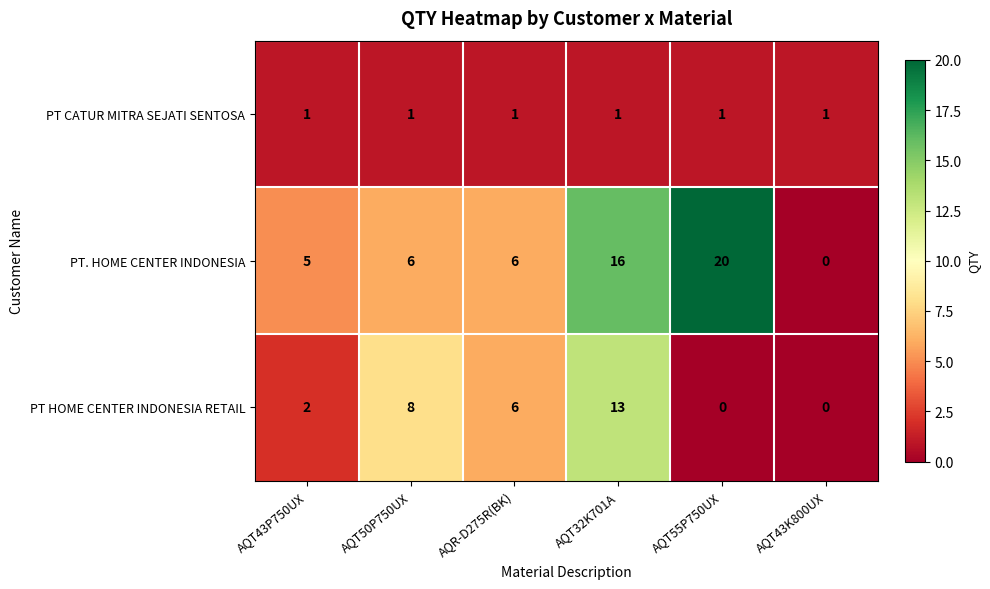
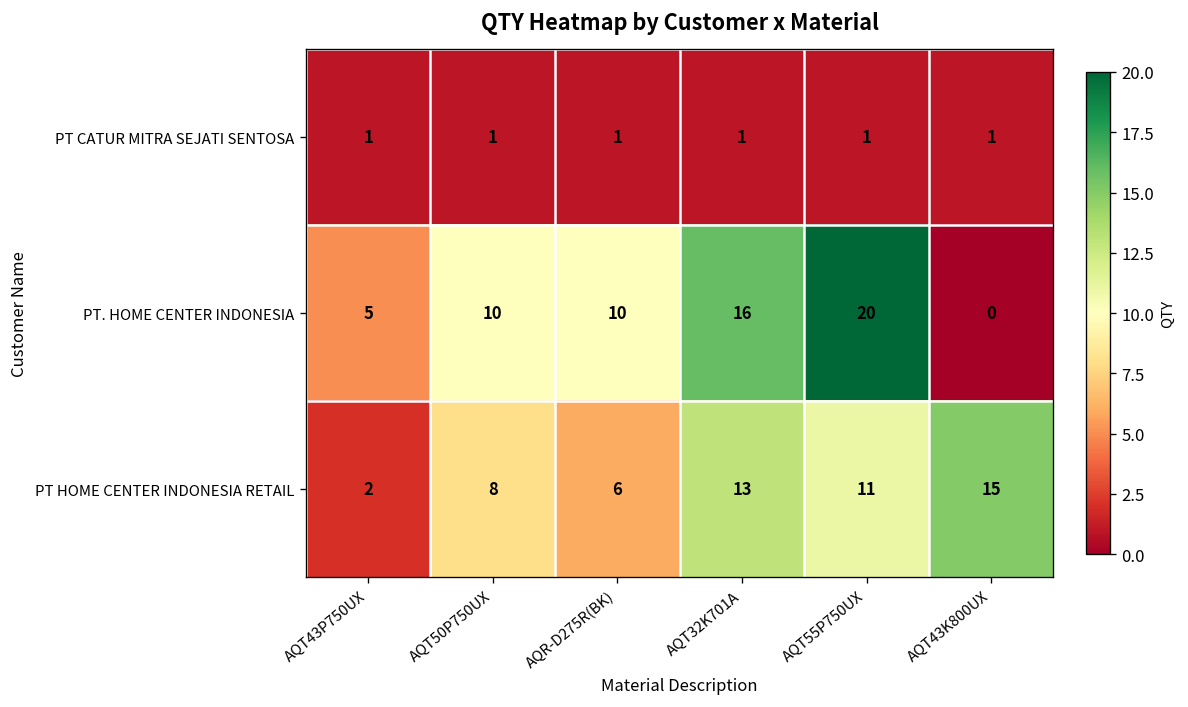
  {
    "PT CATUR MITRA SEJATI SENTOSA": {
      "AQT43P750UX": 1,
      "AQT50P750UX": 1,
      "AQR-D275R(BK)": 1,
      "AQT32K701A": 1,
      "AQT55P750UX": 1,
      "AQT43K800UX": 1
    },
    "PT. HOME CENTER INDONESIA": {
      "AQT43P750UX": 5,
-     "AQT50P750UX": 6,
-     "AQR-D275R(BK)": 6,
+     "AQT50P750UX": 10,
+     "AQR-D275R(BK)": 10,
      "AQT32K701A": 16,
      "AQT55P750UX": 20,
      "AQT43K800UX": 0
    },
    "PT HOME CENTER INDONESIA RETAIL": {
      "AQT43P750UX": 2,
      "AQT50P750UX": 8,
      "AQR-D275R(BK)": 6,
      "AQT32K701A": 13,
-     "AQT55P750UX": 0,
-     "AQT43K800UX": 0
+     "AQT55P750UX": 11,
+     "AQT43K800UX": 15
    }
  }
